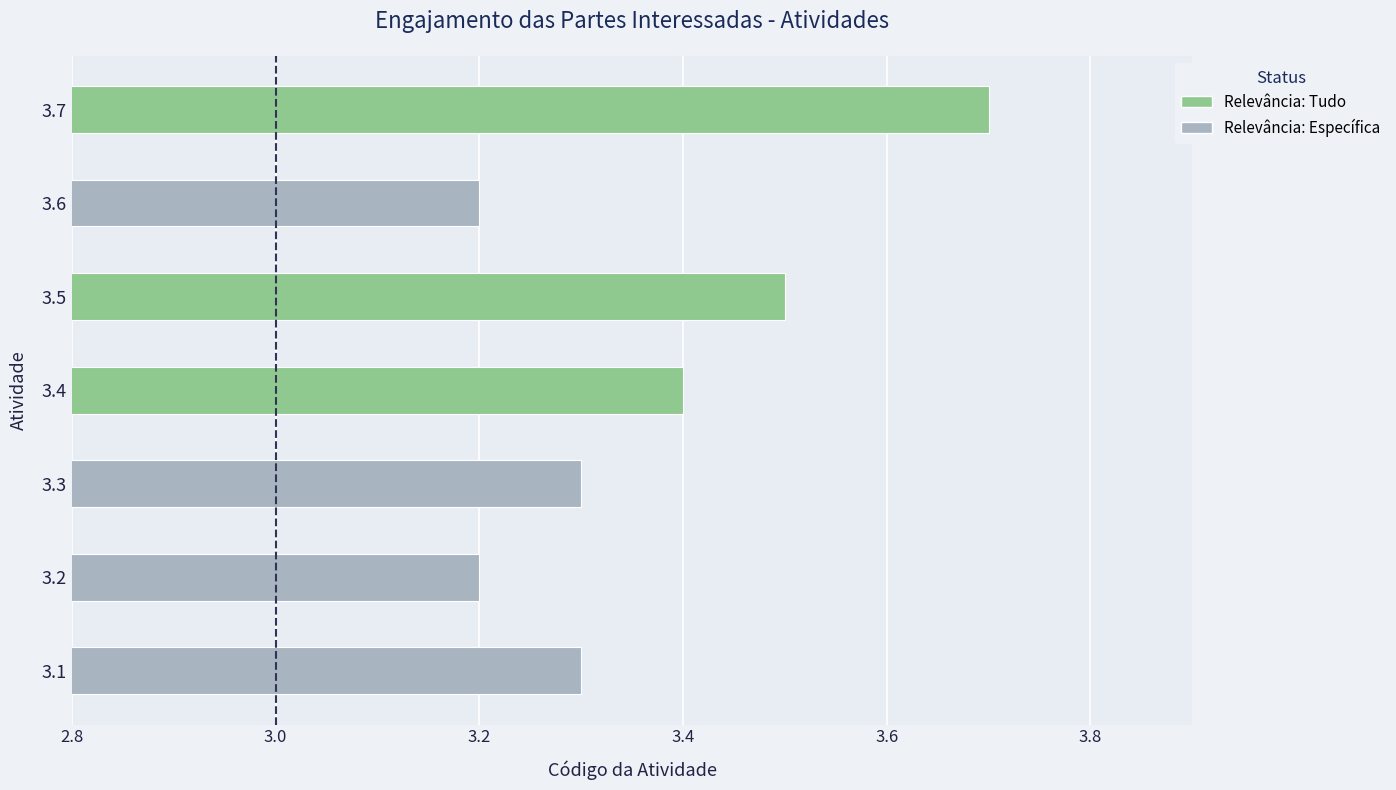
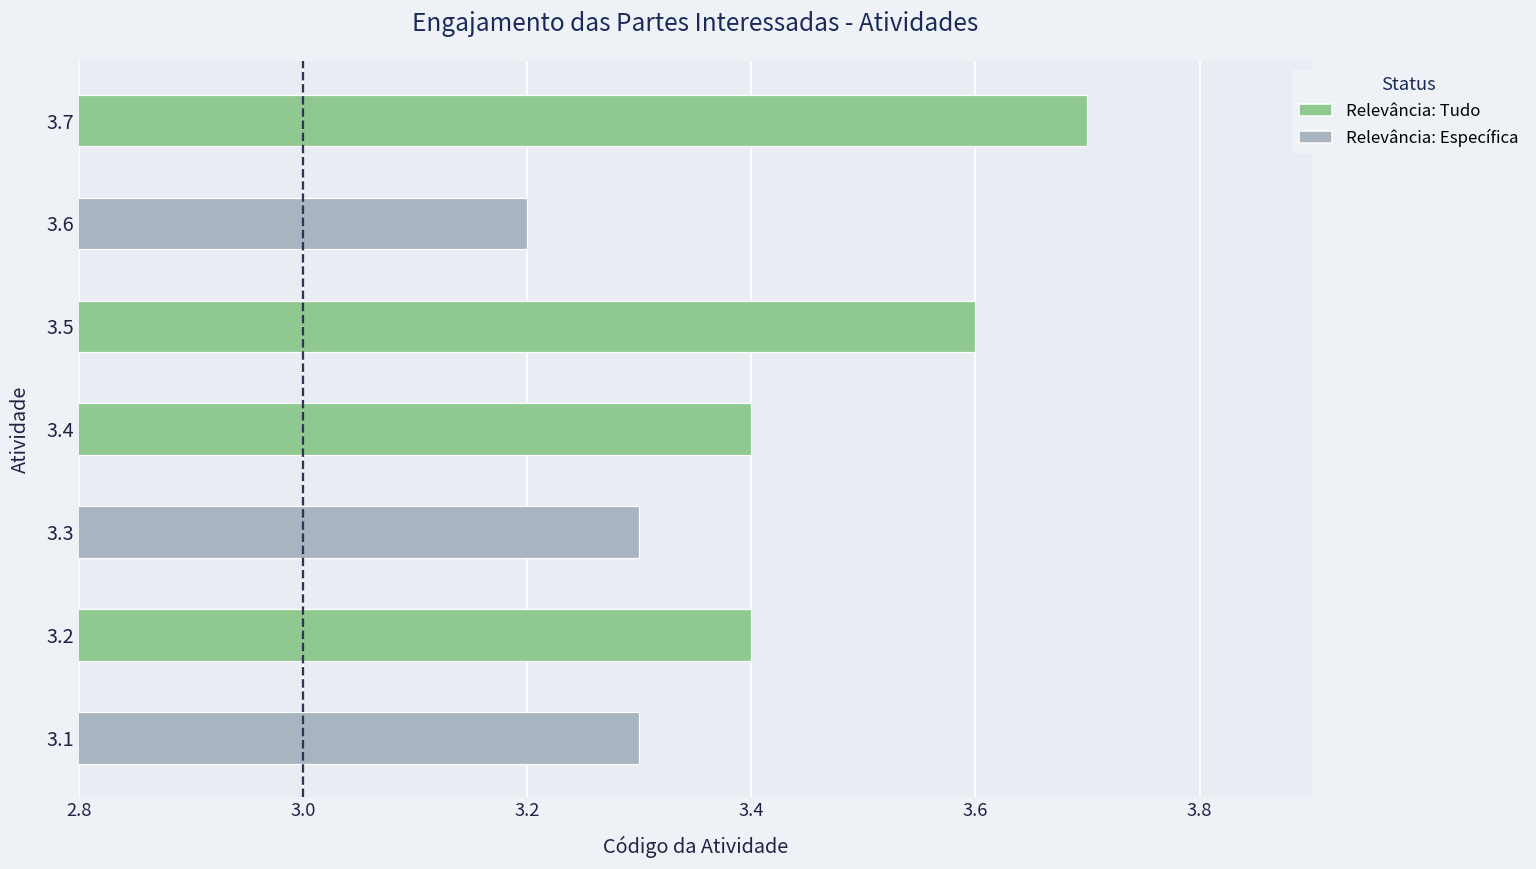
  {
    "3.7": 3.7,
    "3.6": 3.2,
-   "3.5": 3.5,
+   "3.5": 3.6,
    "3.4": 3.4,
    "3.3": 3.3,
-   "3.2": 3.2,
+   "3.2": 3.4,
    "3.1": 3.3
  }
